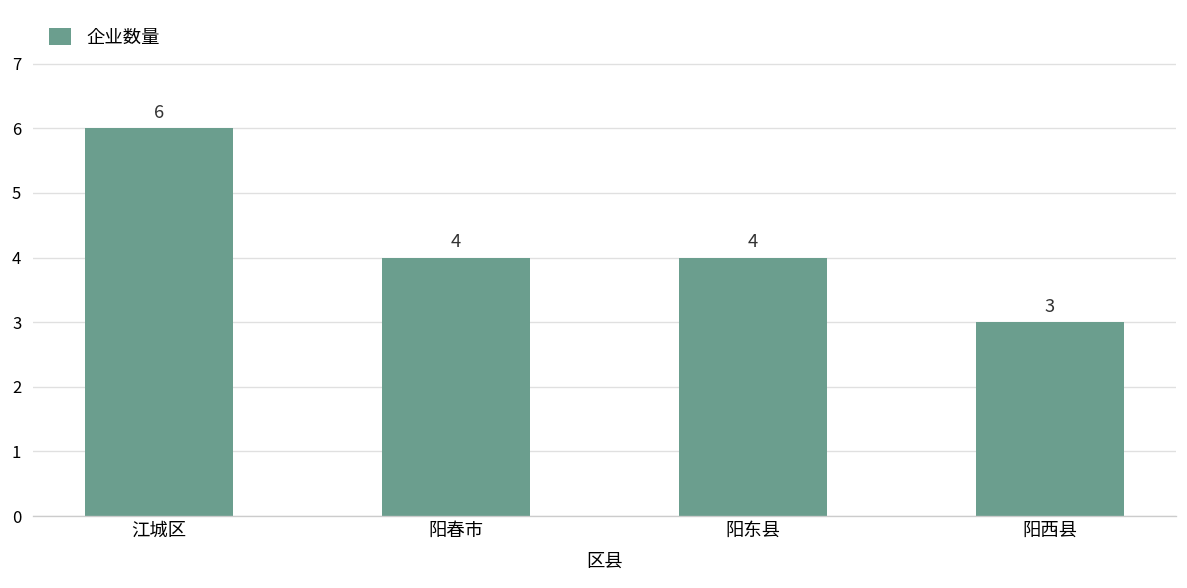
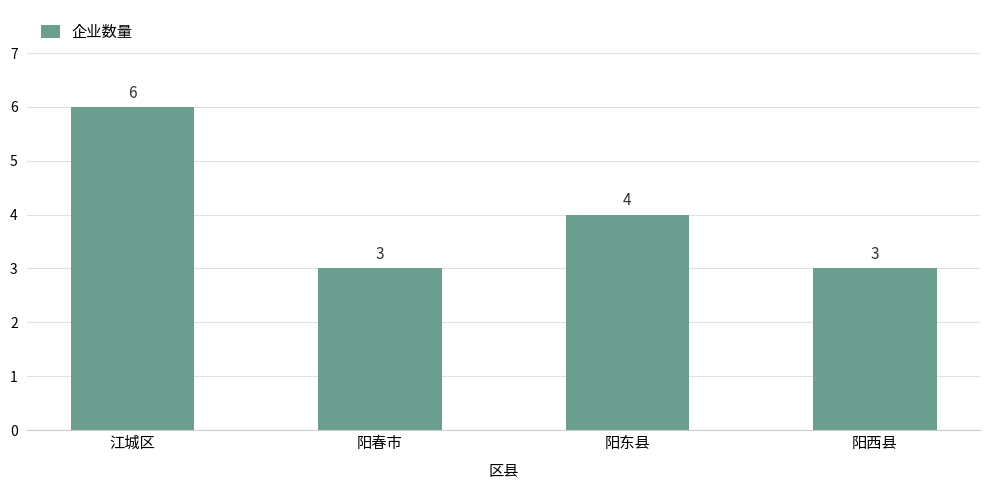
  {
    "江城区": 6,
-   "阳春市": 4,
+   "阳春市": 3,
    "阳东县": 4,
    "阳西县": 3
  }
